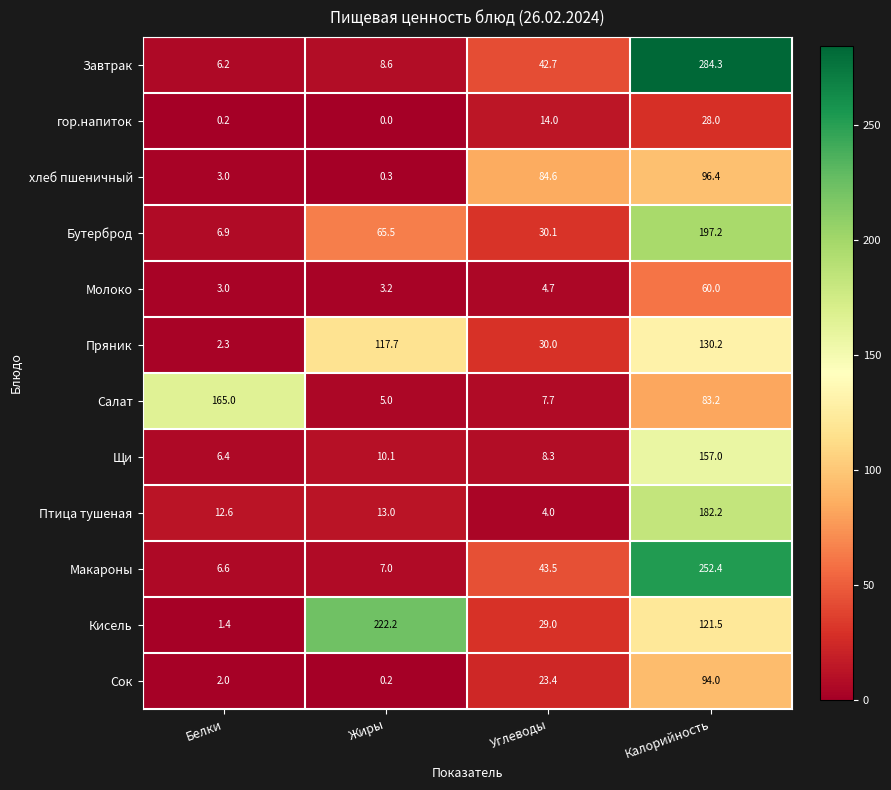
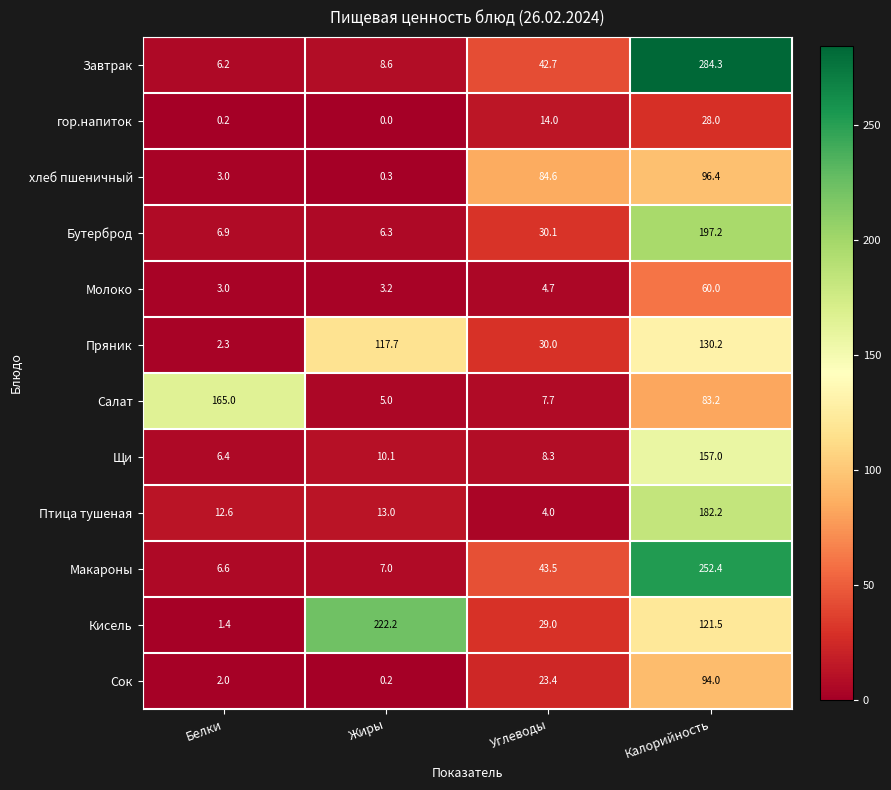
  {
    "Завтрак": {
      "Белки": 6.2,
      "Жиры": 8.6,
      "Углеводы": 42.7,
      "Калорийность": 284.3
    },
    "гор.напиток": {
      "Белки": 0.2,
      "Жиры": 0.0,
      "Углеводы": 14.0,
      "Калорийность": 28.0
    },
    "хлеб пшеничный": {
      "Белки": 3.0,
      "Жиры": 0.3,
      "Углеводы": 84.6,
      "Калорийность": 96.4
    },
    "Бутерброд": {
      "Белки": 6.9,
-     "Жиры": 65.5,
+     "Жиры": 6.3,
      "Углеводы": 30.1,
      "Калорийность": 197.2
    },
    "Молоко": {
      "Белки": 3.0,
      "Жиры": 3.2,
      "Углеводы": 4.7,
      "Калорийность": 60.0
    },
    "Пряник": {
      "Белки": 2.3,
      "Жиры": 117.7,
      "Углеводы": 30.0,
      "Калорийность": 130.2
    },
    "Салат": {
      "Белки": 165.0,
      "Жиры": 5.0,
      "Углеводы": 7.7,
      "Калорийность": 83.2
    },
    "Щи": {
      "Белки": 6.4,
      "Жиры": 10.1,
      "Углеводы": 8.3,
      "Калорийность": 157.0
    },
    "Птица тушеная": {
      "Белки": 12.6,
      "Жиры": 13.0,
      "Углеводы": 4.0,
      "Калорийность": 182.2
    },
    "Макароны": {
      "Белки": 6.6,
      "Жиры": 7.0,
      "Углеводы": 43.5,
      "Калорийность": 252.4
    },
    "Кисель": {
      "Белки": 1.4,
      "Жиры": 222.2,
      "Углеводы": 29.0,
      "Калорийность": 121.5
    },
    "Сок": {
      "Белки": 2.0,
      "Жиры": 0.2,
      "Углеводы": 23.4,
      "Калорийность": 94.0
    }
  }
